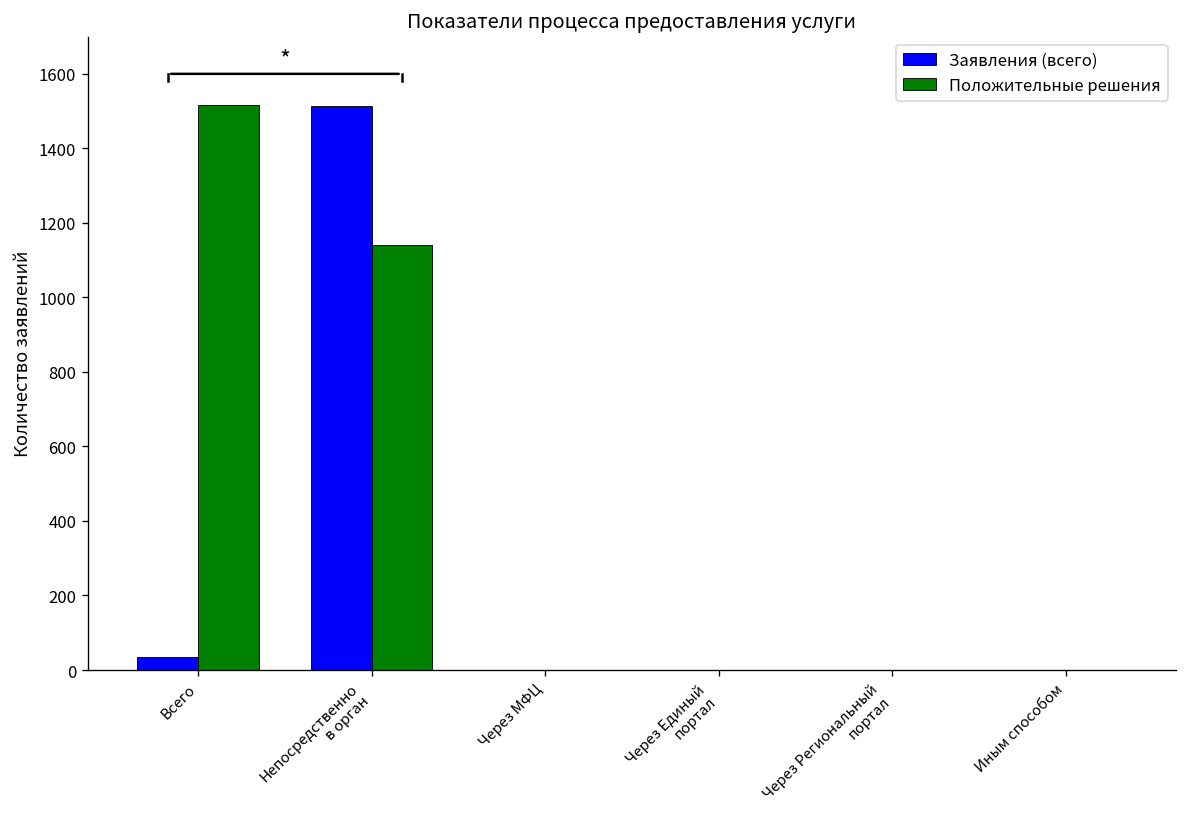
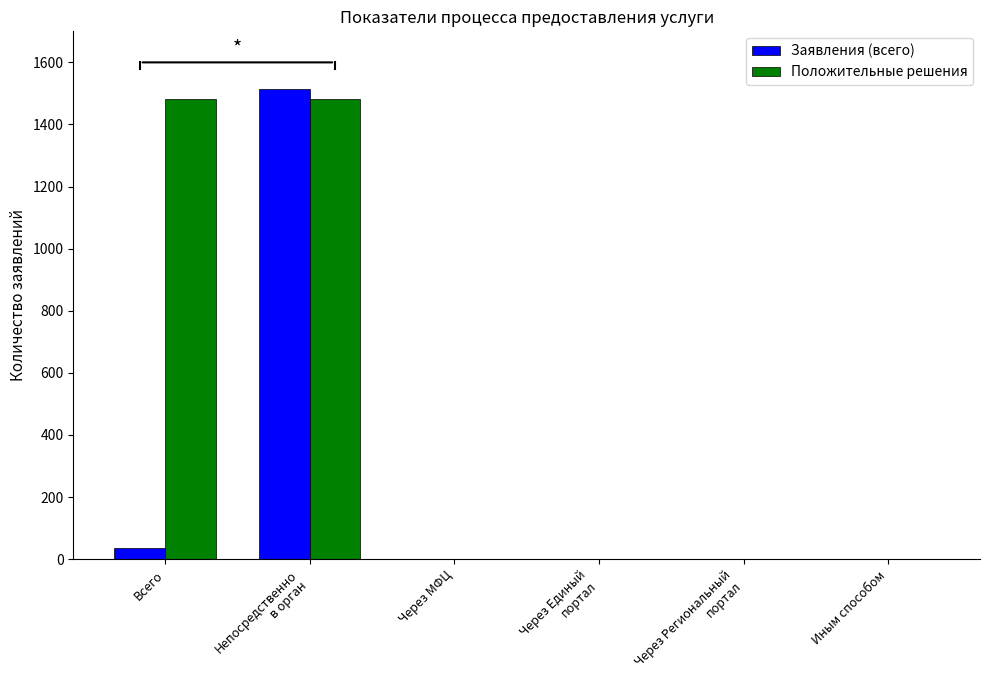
  {
    "Заявления (всего)": {
      "Всего": 40,
      "Непосредственно в орган": 1510,
      "Через МФЦ": 0,
      "Через Единый портал": 0,
      "Через Региональный портал": 0,
      "Иным способом": 0
    },
    "Положительные решения": {
-     "Всего": 1520,
-     "Непосредственно в орган": 1140,
+     "Всего": 1480,
+     "Непосредственно в орган": 1480,
      "Через МФЦ": 0,
      "Через Единый портал": 0,
      "Через Региональный портал": 0,
      "Иным способом": 0
    }
  }
